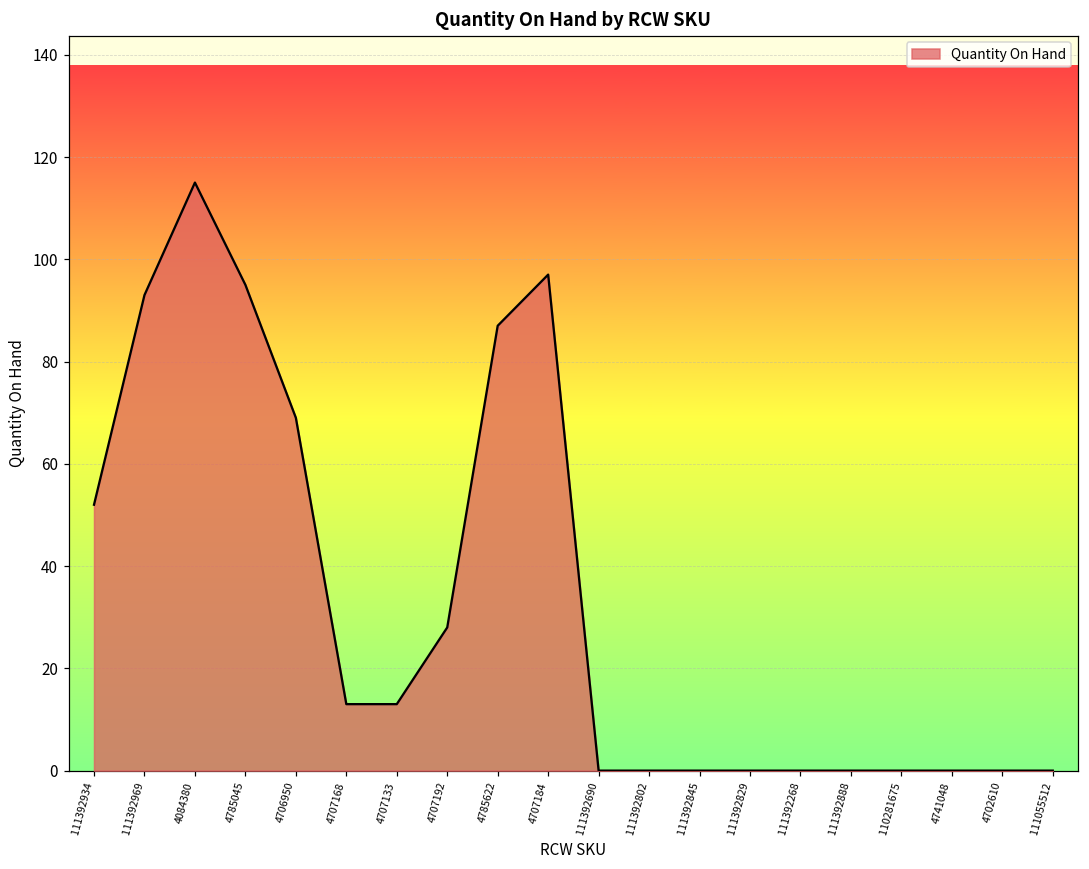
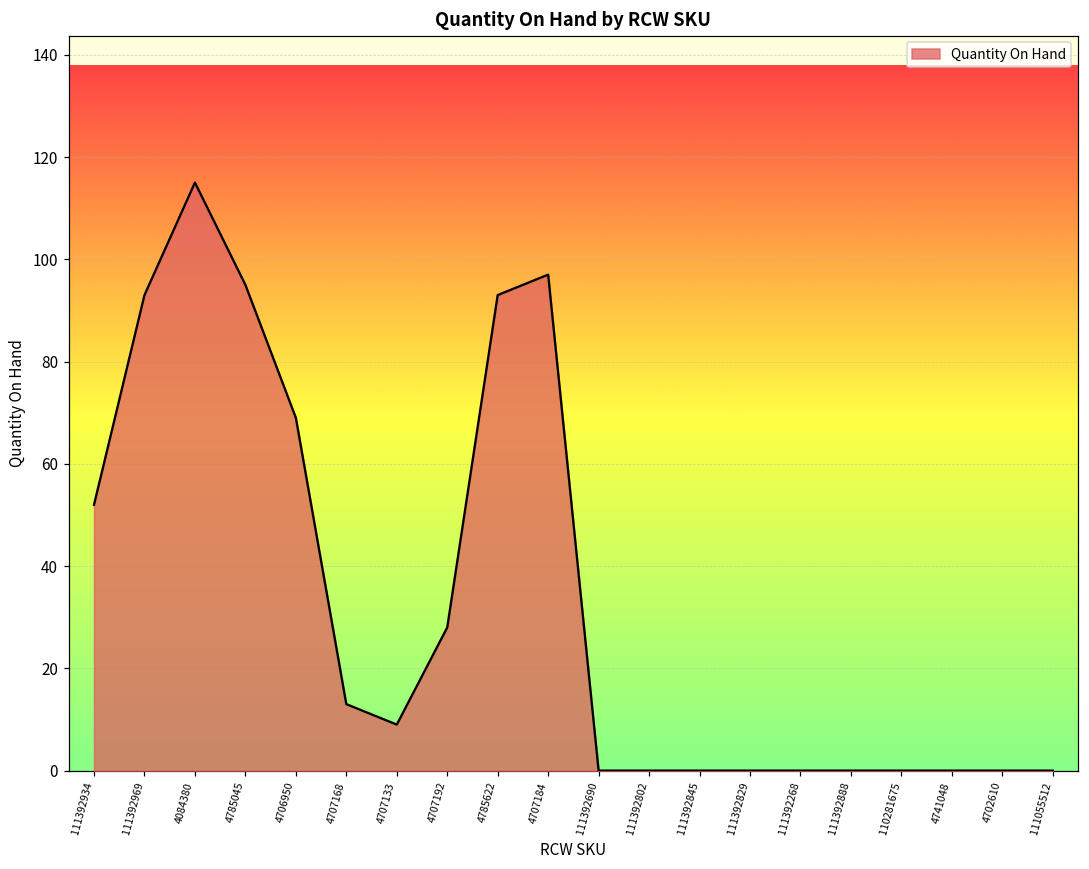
  {
    "111392934": 52,
    "111392969": 93,
    "4084380": 115,
    "4785045": 95,
    "4706950": 69,
    "4707168": 13,
-   "4707133": 13,
+   "4707133": 9,
    "4707192": 28,
-   "4785622": 87,
+   "4785622": 93,
    "4707184": 97,
    "111392690": 0,
    "111392802": 0,
    "111392845": 0,
    "111392829": 0,
    "111392268": 0,
    "111392888": 0,
    "110281675": 0,
    "4741048": 0,
    "4702610": 0,
    "111055512": 0
  }
